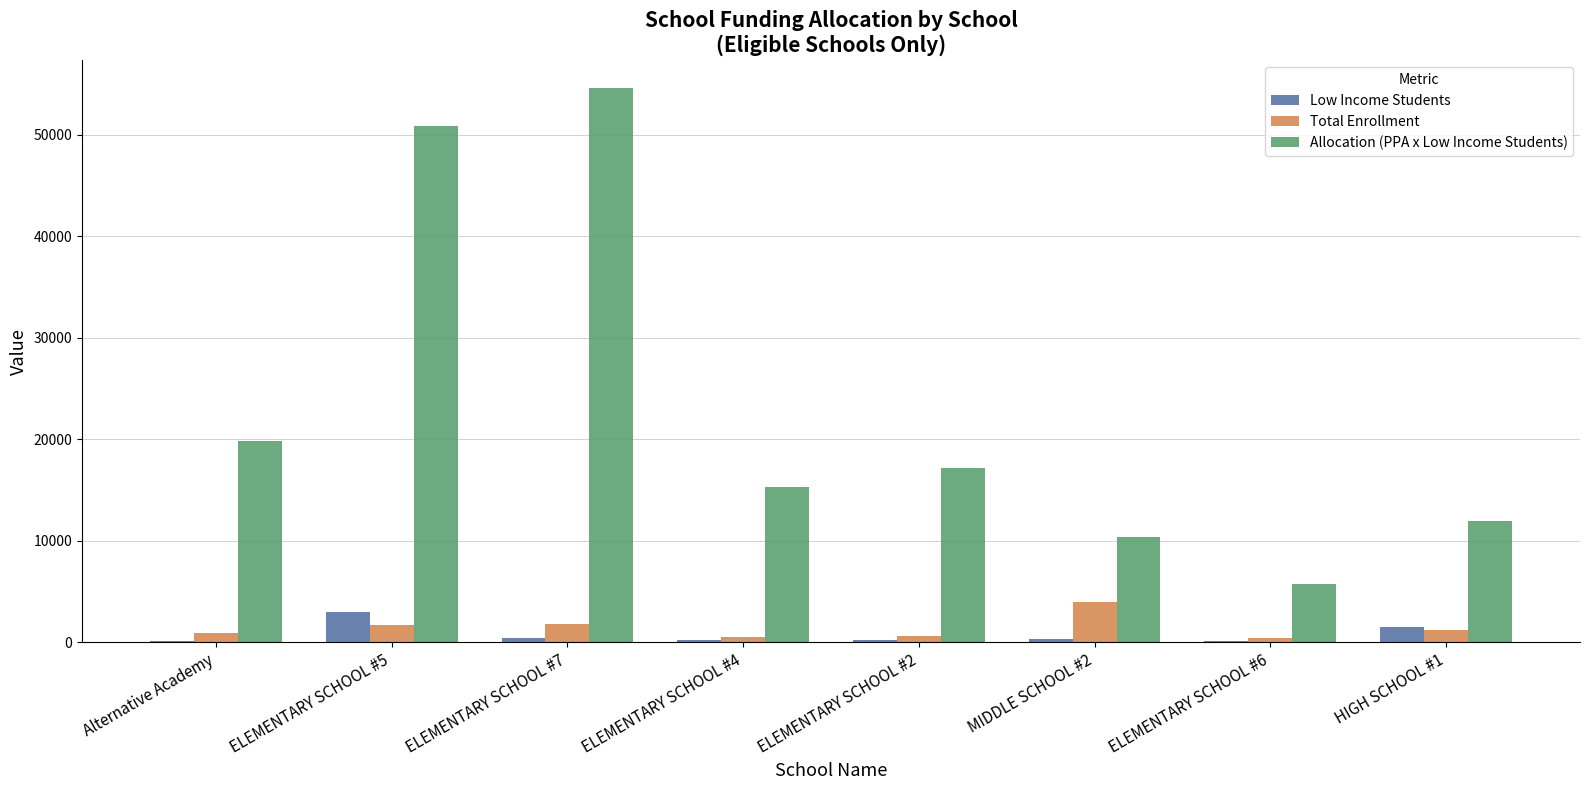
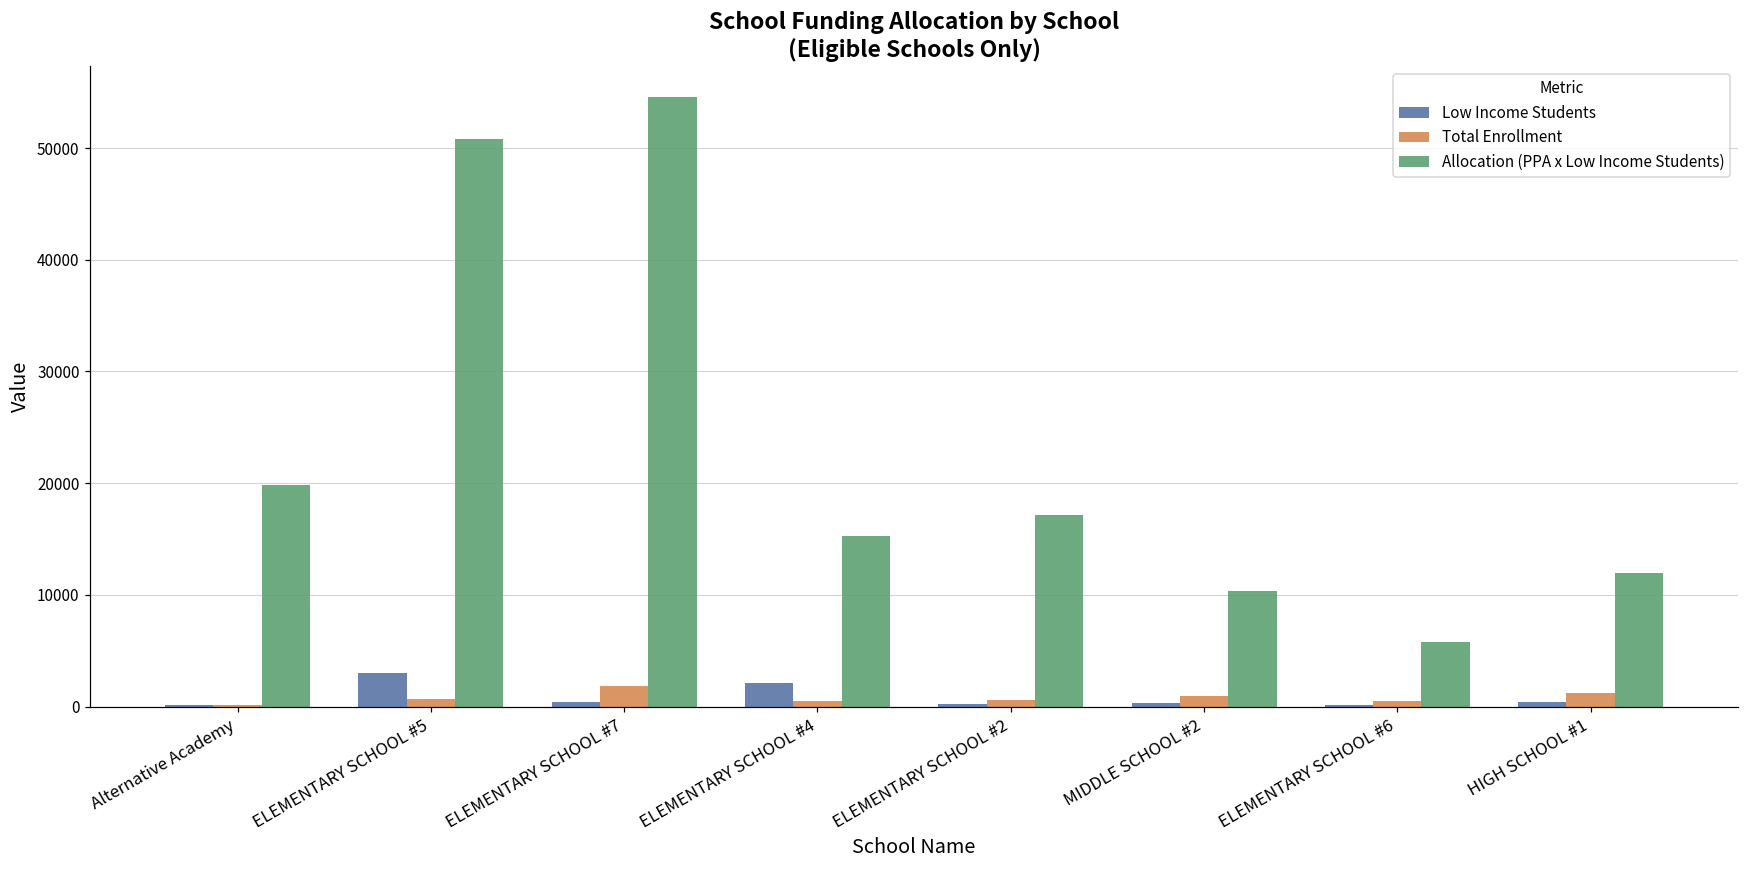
  {
    "Low Income Students": {
      "ELEMENTARY SCHOOL #5": 3000,
      "ELEMENTARY SCHOOL #7": 400,
-     "ELEMENTARY SCHOOL #4": 200,
+     "ELEMENTARY SCHOOL #4": 2100,
      "ELEMENTARY SCHOOL #2": 200,
      "MIDDLE SCHOOL #2": 300,
-     "HIGH SCHOOL #1": 1500
+     "HIGH SCHOOL #1": 400
    },
    "Total Enrollment": {
-     "Alternative Academy": 1000,
-     "ELEMENTARY SCHOOL #5": 1700,
+     "Alternative Academy": 100,
+     "ELEMENTARY SCHOOL #5": 700,
      "ELEMENTARY SCHOOL #7": 1800,
      "ELEMENTARY SCHOOL #4": 500,
      "ELEMENTARY SCHOOL #2": 600,
-     "MIDDLE SCHOOL #2": 4000,
+     "MIDDLE SCHOOL #2": 1000,
      "ELEMENTARY SCHOOL #6": 500,
      "HIGH SCHOOL #1": 1200
    },
    "Allocation (PPA x Low Income Students)": {
      "Alternative Academy": 19800,
      "ELEMENTARY SCHOOL #5": 50800,
      "ELEMENTARY SCHOOL #7": 54600,
      "ELEMENTARY SCHOOL #4": 15300,
      "ELEMENTARY SCHOOL #2": 17200,
      "MIDDLE SCHOOL #2": 10400,
      "ELEMENTARY SCHOOL #6": 5700,
      "HIGH SCHOOL #1": 12000
    }
  }
